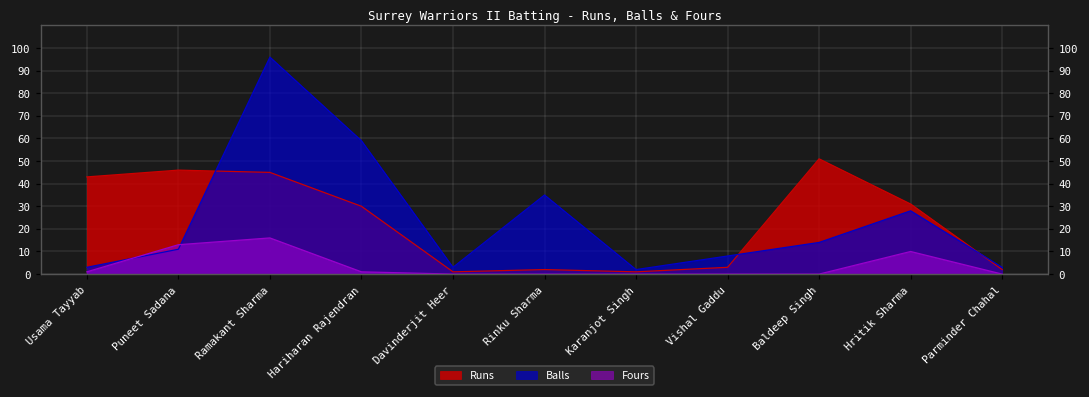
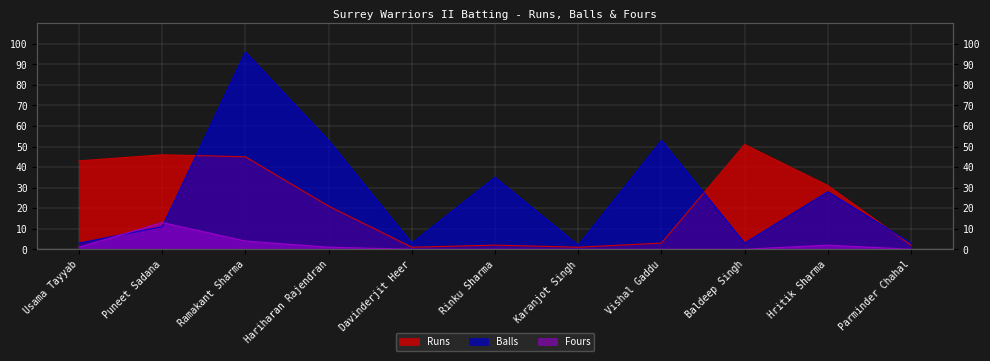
  {
    "Runs": {
      "Usama Tayyab": 43,
      "Puneet Sadana": 46,
      "Ramakant Sharma": 45,
-     "Hariharan Rajendran": 30,
+     "Hariharan Rajendran": 21,
      "Rinku Sharma": 2,
      "Vishal Gaddu": 3,
      "Baldeep Singh": 51,
      "Hritik Sharma": 31
    },
    "Balls": {
      "Usama Tayyab": 3,
      "Puneet Sadana": 11,
      "Ramakant Sharma": 96,
-     "Hariharan Rajendran": 59,
+     "Hariharan Rajendran": 53,
      "Davinderjit Heer": 3,
      "Rinku Sharma": 35,
-     "Vishal Gaddu": 8,
-     "Baldeep Singh": 14,
+     "Vishal Gaddu": 53,
+     "Baldeep Singh": 3,
      "Hritik Sharma": 28
    },
    "Fours": {
      "Usama Tayyab": 1,
      "Puneet Sadana": 13,
-     "Ramakant Sharma": 16,
+     "Ramakant Sharma": 4,
      "Hariharan Rajendran": 1,
      "Rinku Sharma": 0,
      "Vishal Gaddu": 0,
      "Baldeep Singh": 0,
-     "Hritik Sharma": 10,
+     "Hritik Sharma": 2,
      "Parminder Chahal": 0
    }
  }
